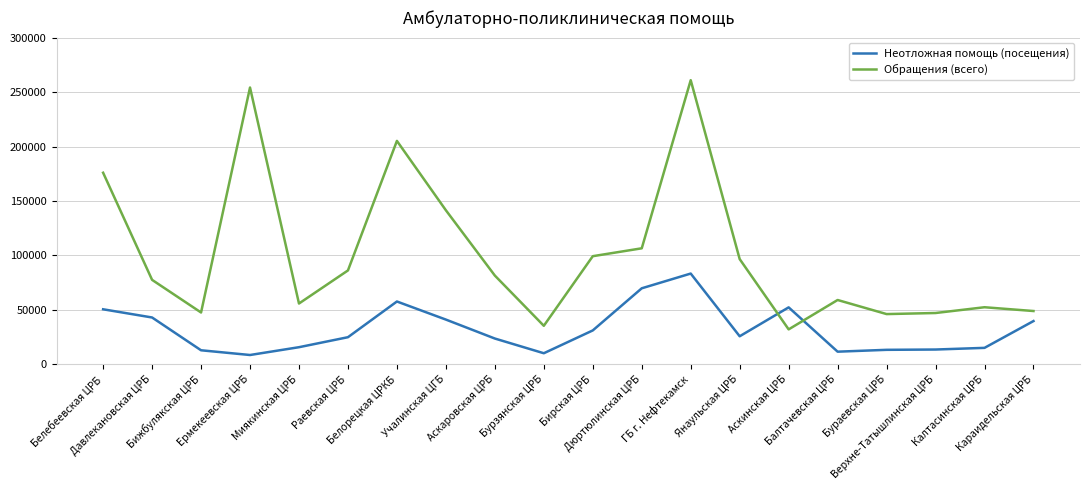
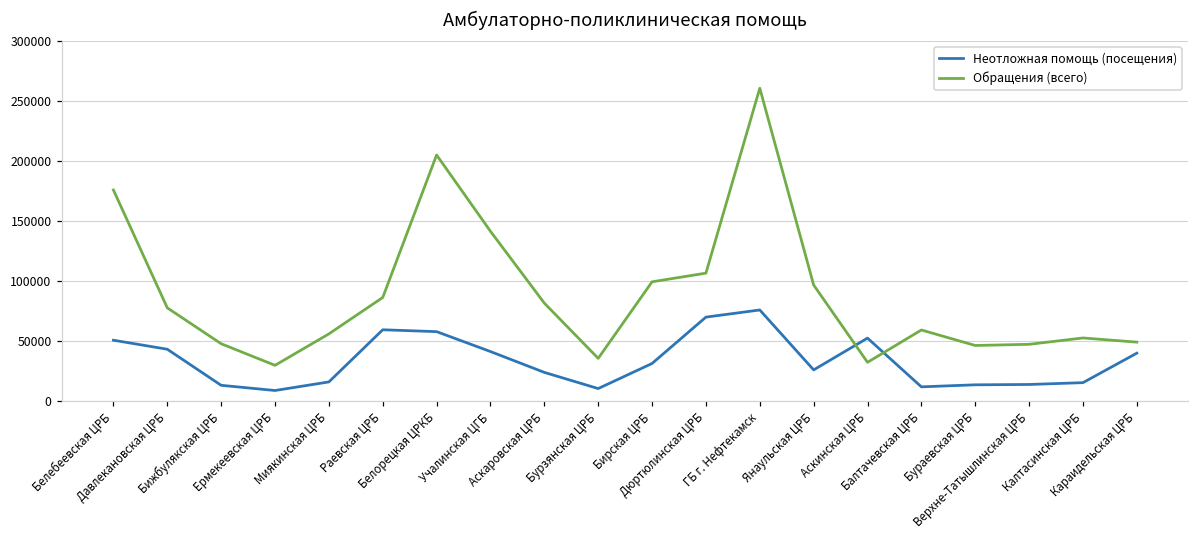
  {
    "Неотложная помощь (посещения)": {
      "Белебеевская ЦРБ": 51000,
      "Давлекановская ЦРБ": 43000,
      "Бижбулякская ЦРБ": 13000,
      "Ермекеевская ЦРБ": 9000,
      "Миякинская ЦРБ": 16000,
-     "Раевская ЦРБ": 25000,
+     "Раевская ЦРБ": 59000,
      "Белорецкая ЦРКБ": 58000,
      "Учалинская ЦГБ": 41000,
      "Аскаровская ЦРБ": 24000,
      "Бурзянская ЦРБ": 10000,
      "Бирская ЦРБ": 31000,
      "Дюртюлинская ЦРБ": 70000,
-     "ГБ г. Нефтекамск": 83000,
+     "ГБ г. Нефтекамск": 76000,
      "Янаульская ЦРБ": 26000,
      "Аскинская ЦРБ": 52000,
      "Балтачевская ЦРБ": 12000,
      "Бураевская ЦРБ": 13000,
      "Верхне-Татышлинская ЦРБ": 14000,
      "Калтасинская ЦРБ": 15000,
      "Караидельская ЦРБ": 40000
    },
    "Обращения (всего)": {
      "Белебеевская ЦРБ": 176000,
      "Давлекановская ЦРБ": 78000,
      "Бижбулякская ЦРБ": 48000,
-     "Ермекеевская ЦРБ": 254000,
+     "Ермекеевская ЦРБ": 30000,
      "Миякинская ЦРБ": 56000,
      "Раевская ЦРБ": 86000,
      "Белорецкая ЦРКБ": 205000,
      "Учалинская ЦГБ": 141000,
      "Аскаровская ЦРБ": 82000,
      "Бурзянская ЦРБ": 35000,
      "Бирская ЦРБ": 99000,
      "Дюртюлинская ЦРБ": 107000,
      "ГБ г. Нефтекамск": 261000,
      "Янаульская ЦРБ": 97000,
      "Аскинская ЦРБ": 32000,
      "Балтачевская ЦРБ": 59000,
      "Бураевская ЦРБ": 46000,
      "Верхне-Татышлинская ЦРБ": 47000,
      "Калтасинская ЦРБ": 52000,
      "Караидельская ЦРБ": 49000
    }
  }
